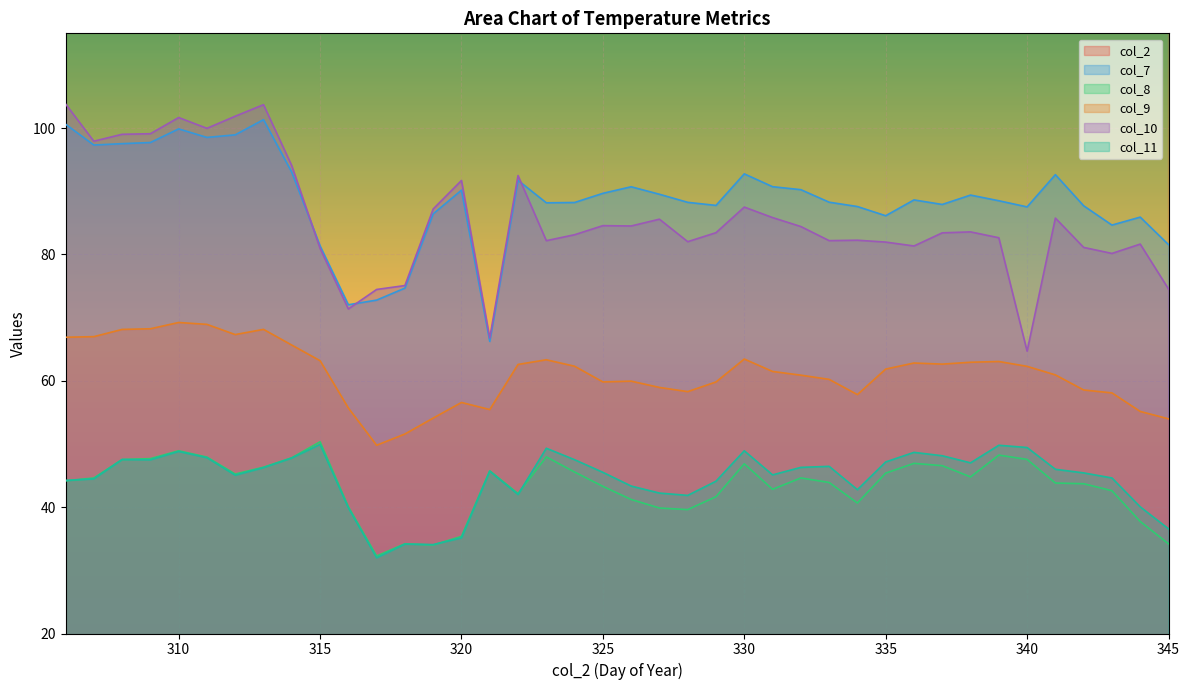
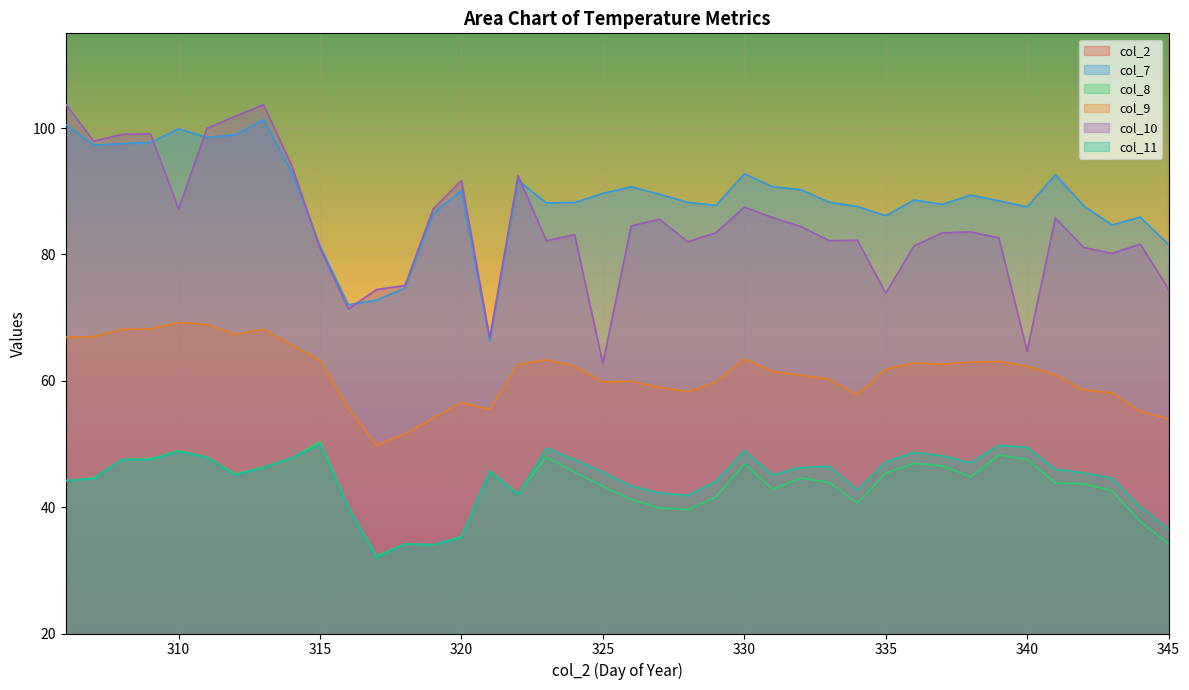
  {
    "col_10": {
-     "310": 102,
+     "310": 87,
      "320": 92,
-     "325": 85,
+     "325": 63,
      "330": 87,
-     "335": 82,
+     "335": 74,
      "340": 65,
      "345": 75
    }
  }
